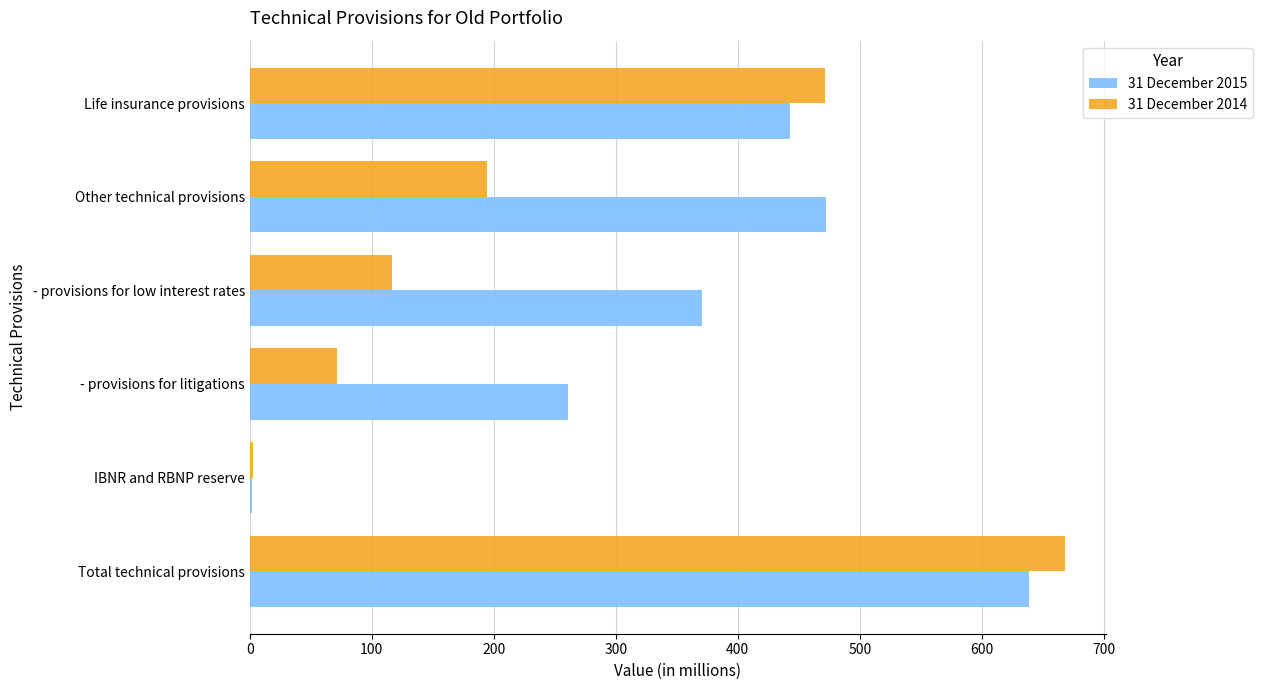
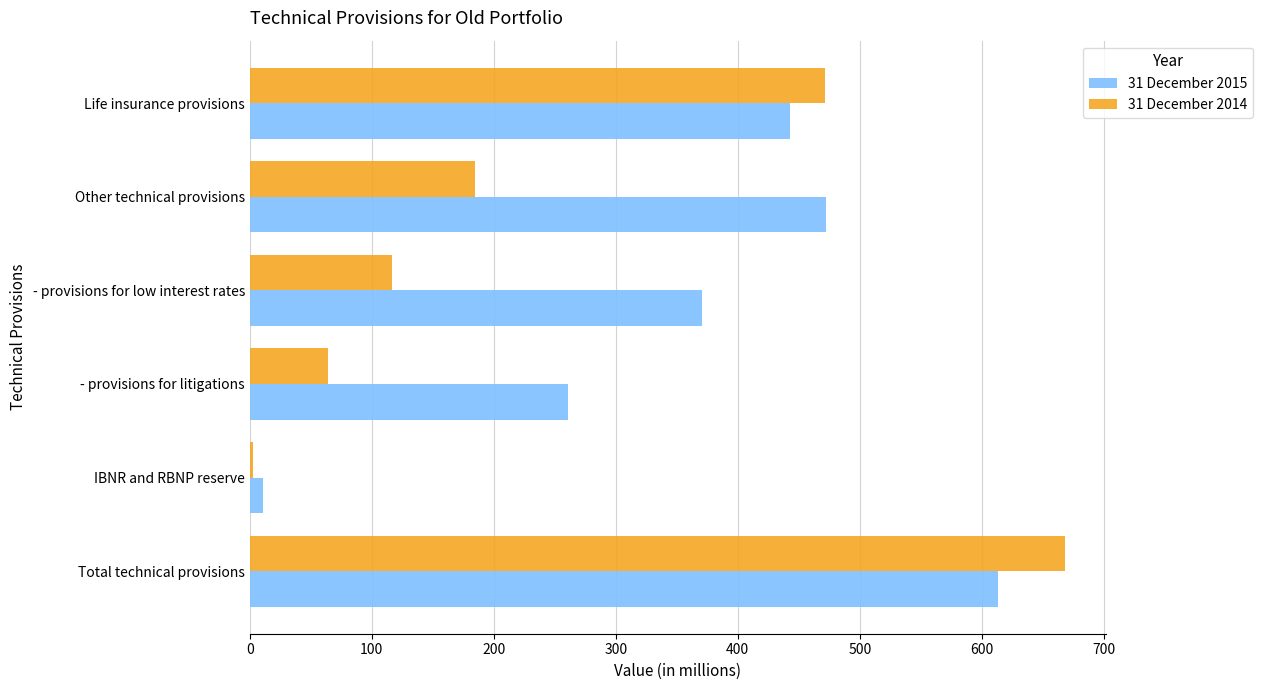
  {
    "31 December 2015": {
      "Life insurance provisions": 443,
      "Other technical provisions": 473,
      "- provisions for low interest rates": 371,
      "- provisions for litigations": 261,
-     "IBNR and RBNP reserve": 2,
-     "Total technical provisions": 639
+     "IBNR and RBNP reserve": 11,
+     "Total technical provisions": 613
    },
    "31 December 2014": {
      "Life insurance provisions": 471,
-     "Other technical provisions": 195,
+     "Other technical provisions": 185,
      "- provisions for low interest rates": 116,
-     "- provisions for litigations": 71,
+     "- provisions for litigations": 64,
      "IBNR and RBNP reserve": 2,
      "Total technical provisions": 668
    }
  }
